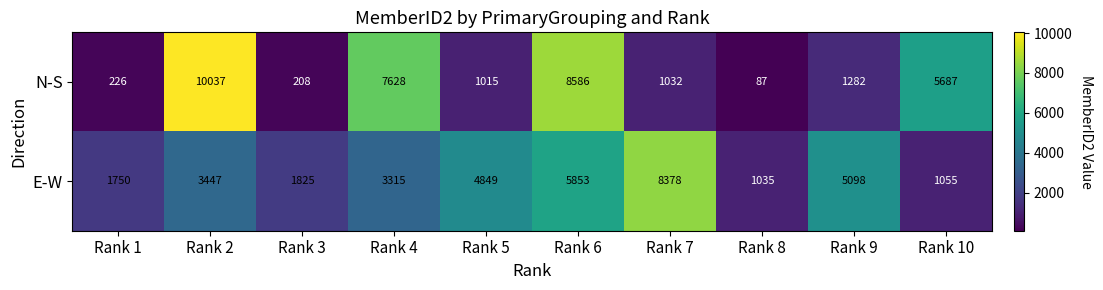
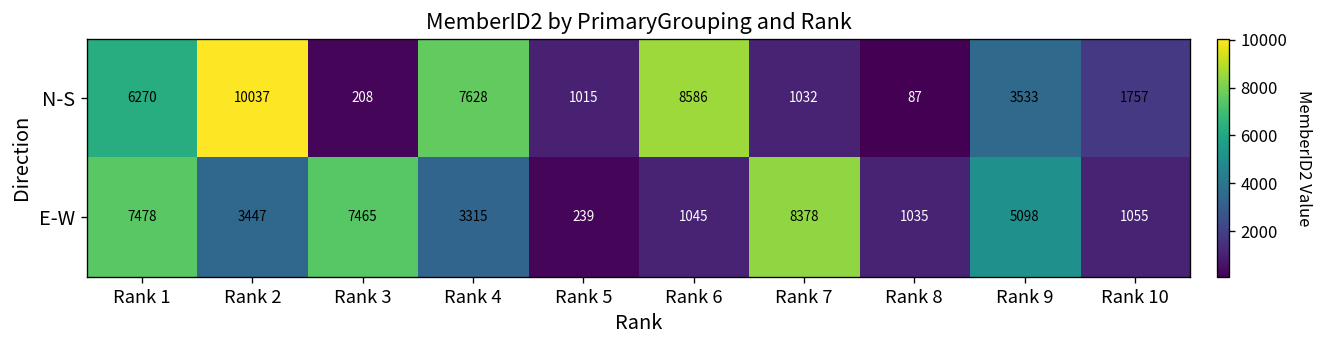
  {
    "N-S": {
-     "Rank 1": 226,
+     "Rank 1": 6270,
      "Rank 2": 10037,
      "Rank 3": 208,
      "Rank 4": 7628,
      "Rank 5": 1015,
      "Rank 6": 8586,
      "Rank 7": 1032,
      "Rank 8": 87,
-     "Rank 9": 1282,
-     "Rank 10": 5687
+     "Rank 9": 3533,
+     "Rank 10": 1757
    },
    "E-W": {
-     "Rank 1": 1750,
+     "Rank 1": 7478,
      "Rank 2": 3447,
-     "Rank 3": 1825,
+     "Rank 3": 7465,
      "Rank 4": 3315,
-     "Rank 5": 4849,
-     "Rank 6": 5853,
+     "Rank 5": 239,
+     "Rank 6": 1045,
      "Rank 7": 8378,
      "Rank 8": 1035,
      "Rank 9": 5098,
      "Rank 10": 1055
    }
  }
